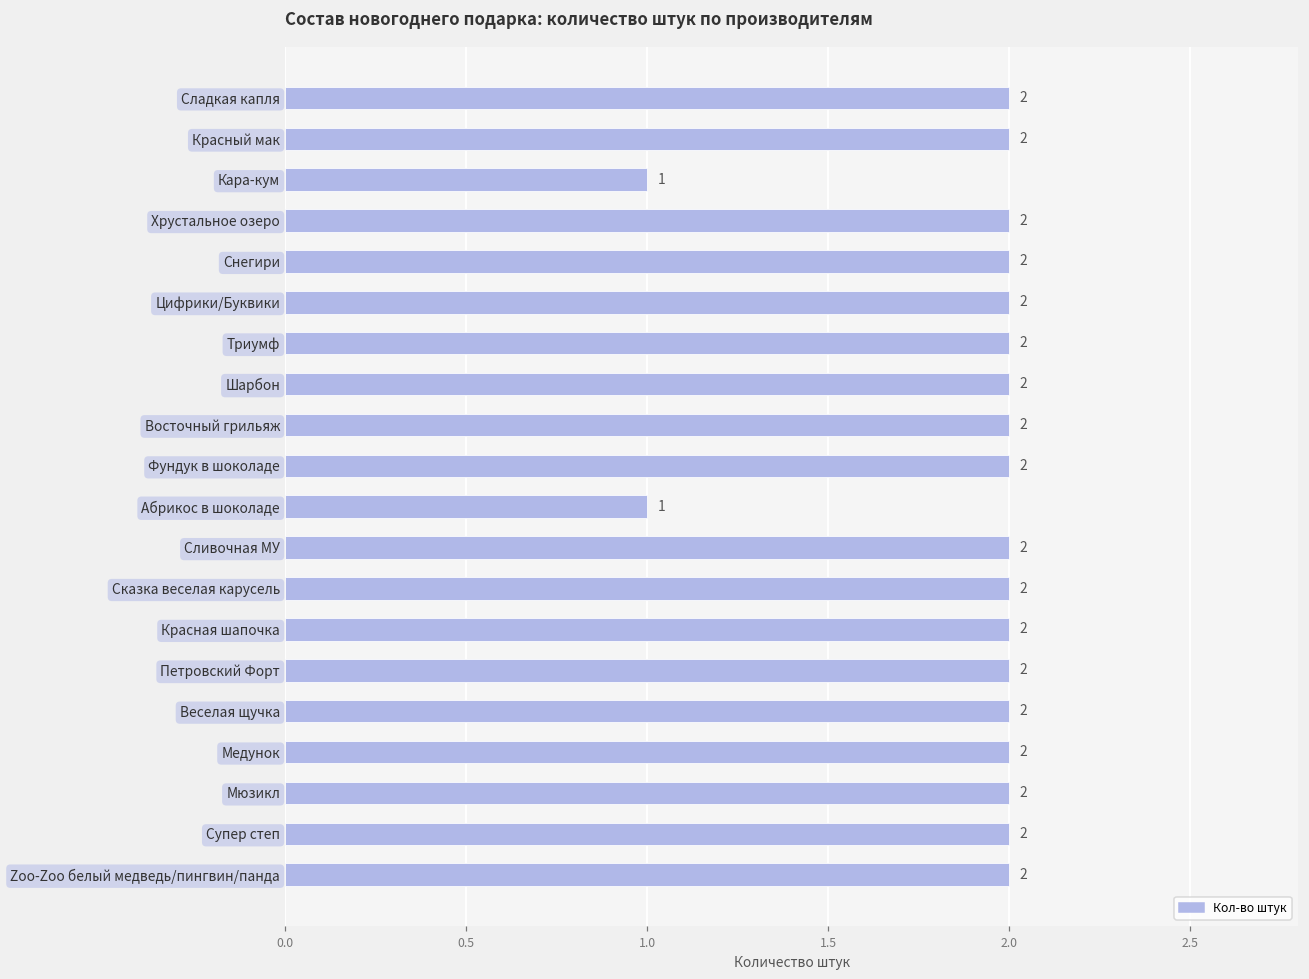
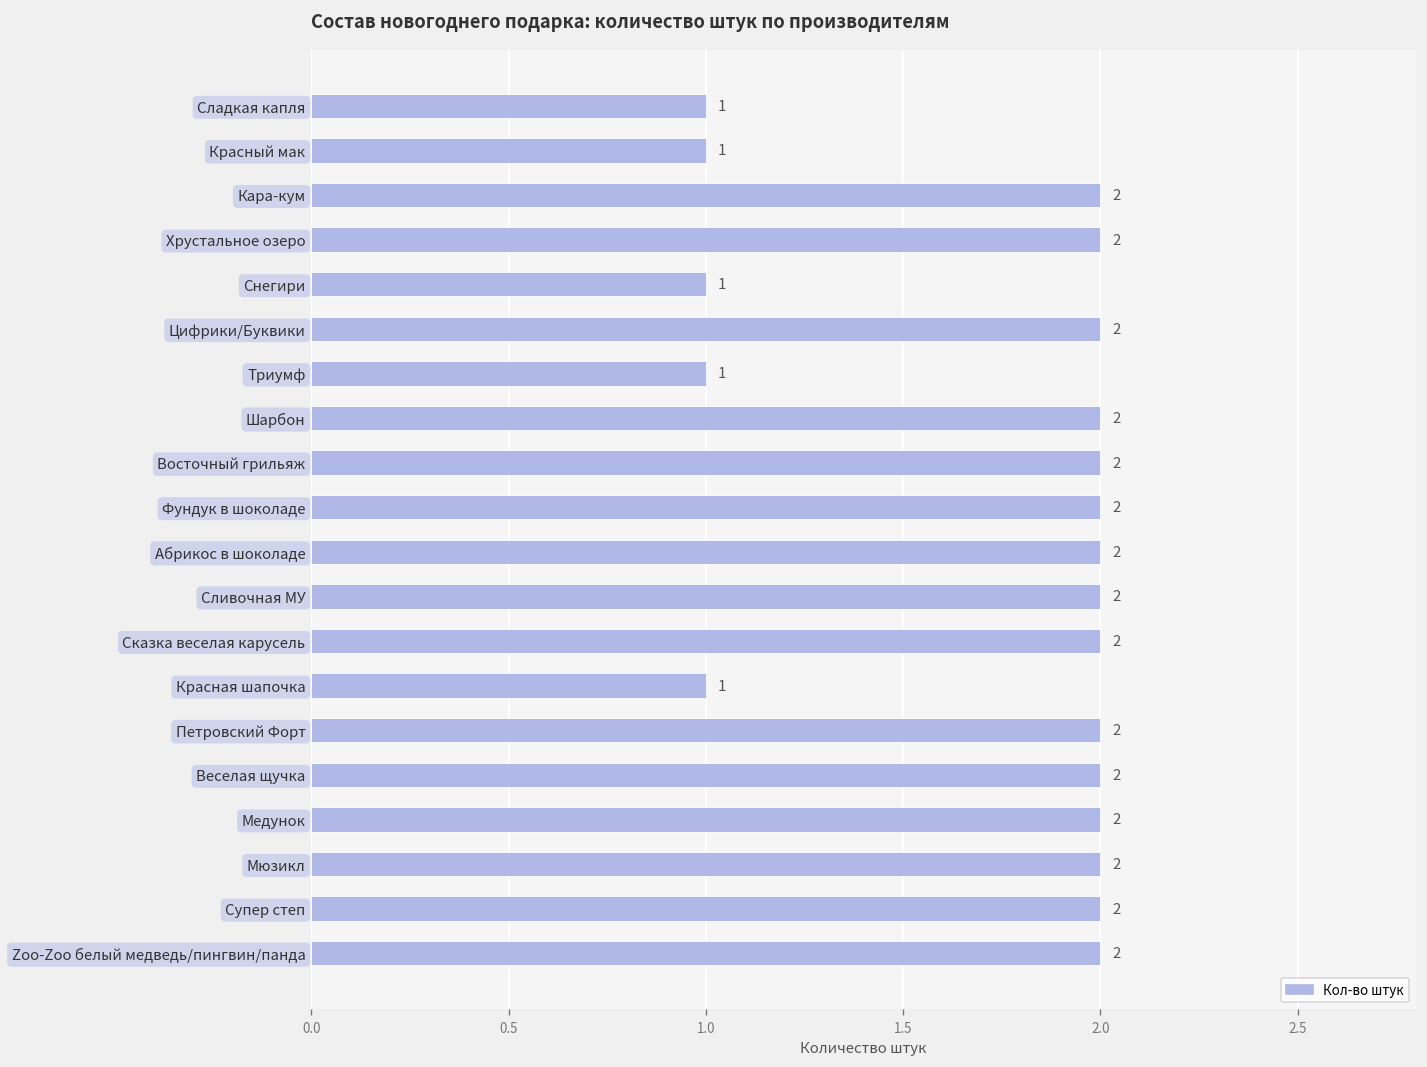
  {
-   "Сладкая капля": 2,
-   "Красный мак": 2,
-   "Кара-кум": 1,
+   "Сладкая капля": 1,
+   "Красный мак": 1,
+   "Кара-кум": 2,
    "Хрустальное озеро": 2,
-   "Снегири": 2,
+   "Снегири": 1,
    "Цифрики/Буквики": 2,
-   "Триумф": 2,
+   "Триумф": 1,
    "Шарбон": 2,
    "Восточный грильяж": 2,
    "Фундук в шоколаде": 2,
-   "Абрикос в шоколаде": 1,
+   "Абрикос в шоколаде": 2,
    "Сливочная МУ": 2,
    "Сказка веселая карусель": 2,
-   "Красная шапочка": 2,
+   "Красная шапочка": 1,
    "Петровский Форт": 2,
    "Веселая щучка": 2,
    "Медунок": 2,
    "Мюзикл": 2,
    "Супер степ": 2,
    "Zoo-Zoo белый медведь/пингвин/панда": 2
  }
